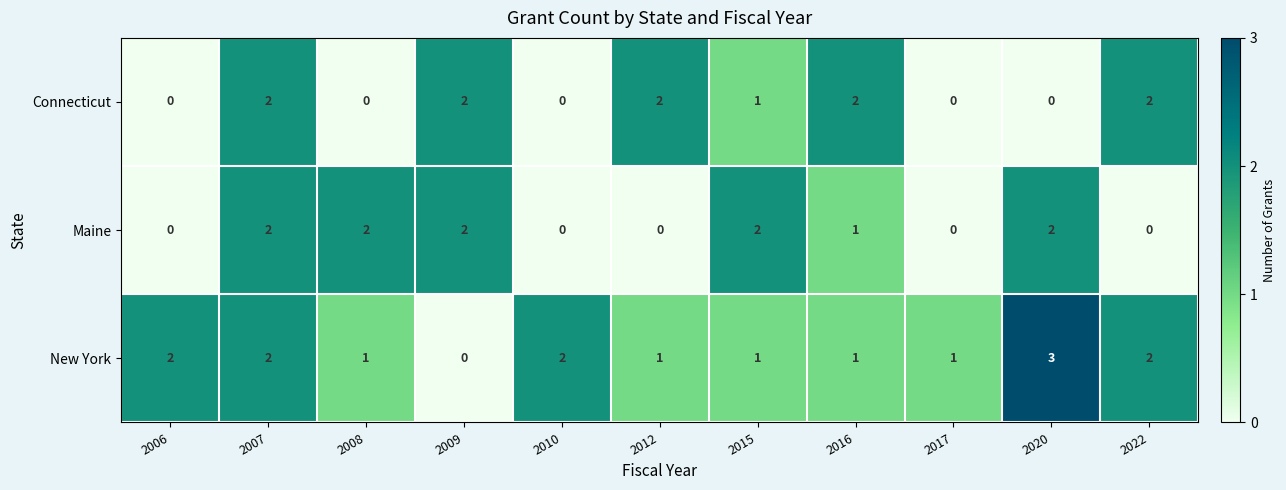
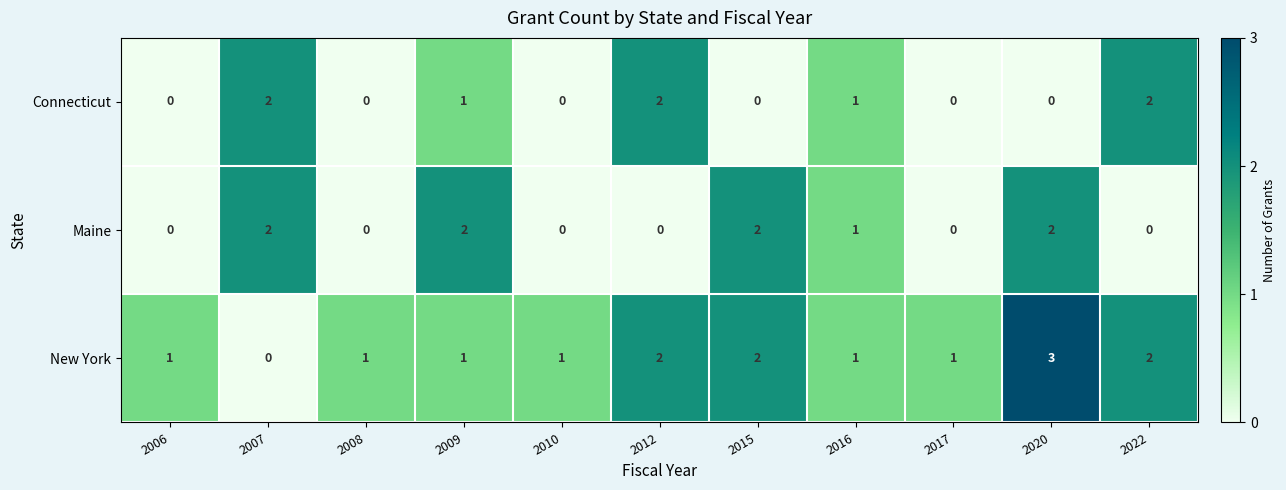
  {
    "Connecticut": {
      "2006": 0,
      "2007": 2,
      "2008": 0,
-     "2009": 2,
+     "2009": 1,
      "2010": 0,
      "2012": 2,
-     "2015": 1,
-     "2016": 2,
+     "2015": 0,
+     "2016": 1,
      "2017": 0,
      "2020": 0,
      "2022": 2
    },
    "Maine": {
      "2006": 0,
      "2007": 2,
-     "2008": 2,
+     "2008": 0,
      "2009": 2,
      "2010": 0,
      "2012": 0,
      "2015": 2,
      "2016": 1,
      "2017": 0,
      "2020": 2,
      "2022": 0
    },
    "New York": {
-     "2006": 2,
-     "2007": 2,
+     "2006": 1,
+     "2007": 0,
      "2008": 1,
-     "2009": 0,
-     "2010": 2,
-     "2012": 1,
-     "2015": 1,
+     "2009": 1,
+     "2010": 1,
+     "2012": 2,
+     "2015": 2,
      "2016": 1,
      "2017": 1,
      "2020": 3,
      "2022": 2
    }
  }
